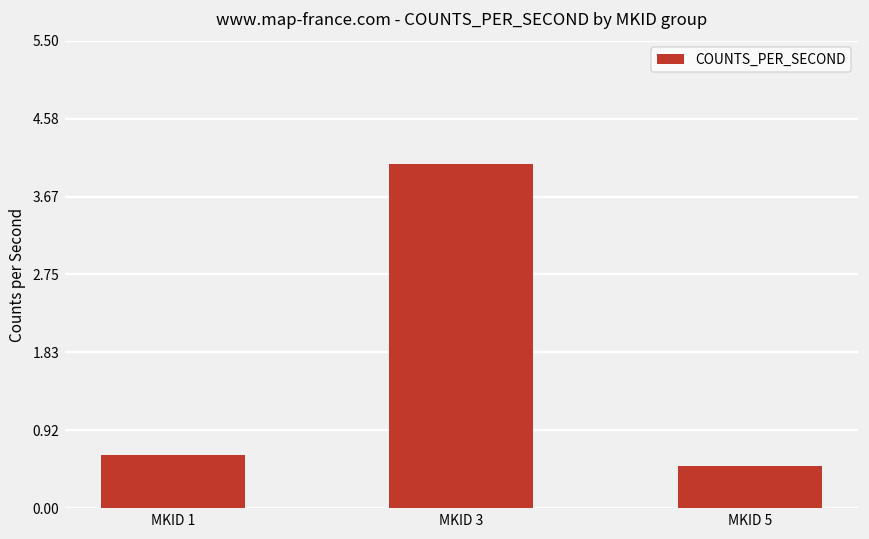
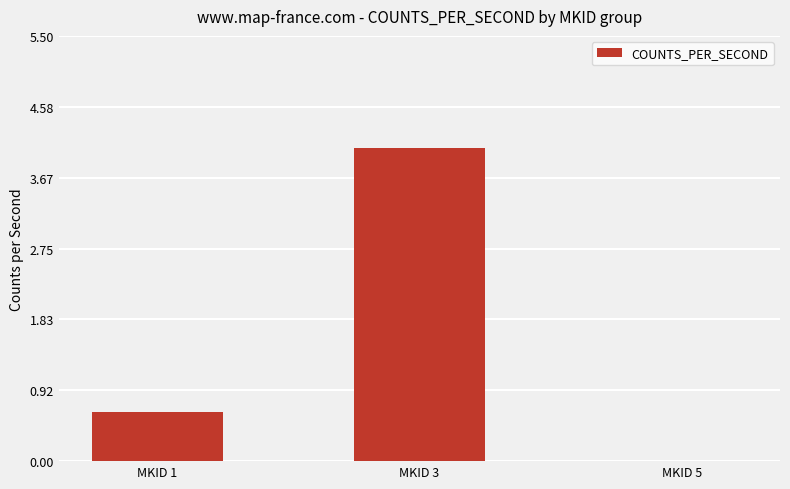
  {
    "MKID 1": 0.6,
    "MKID 3": 4.1,
-   "MKID 5": 0.5
+   "MKID 5": 0.0
  }
